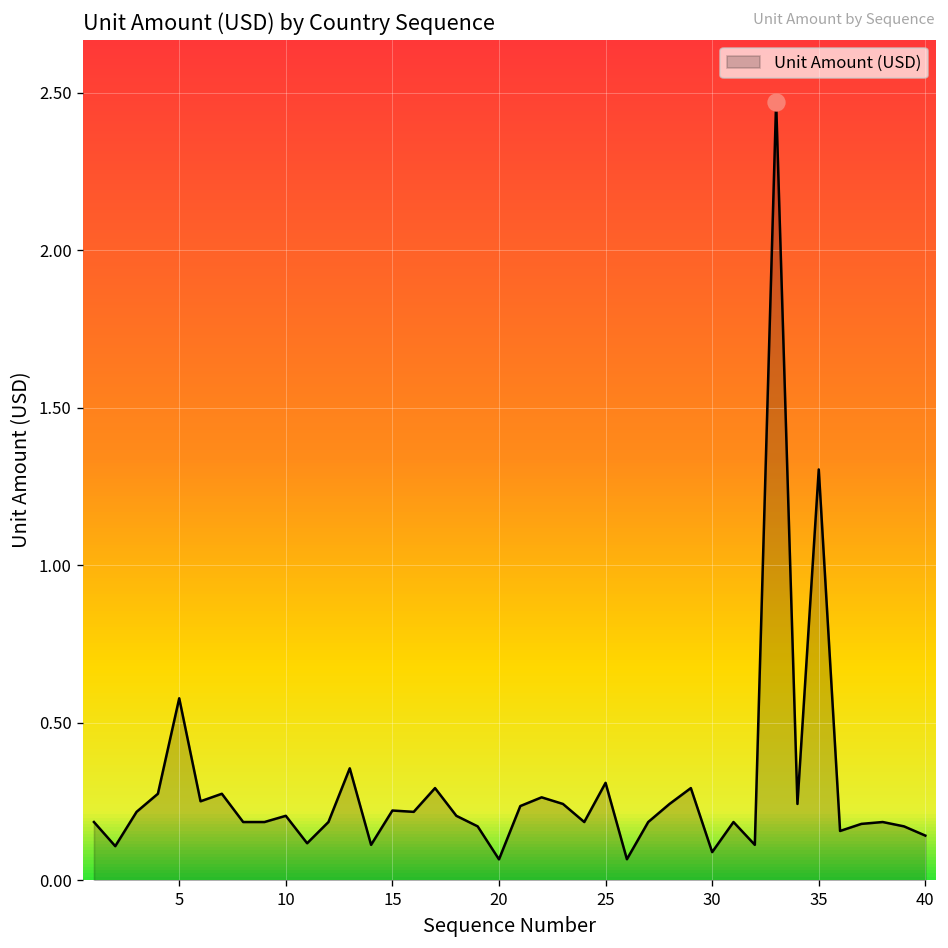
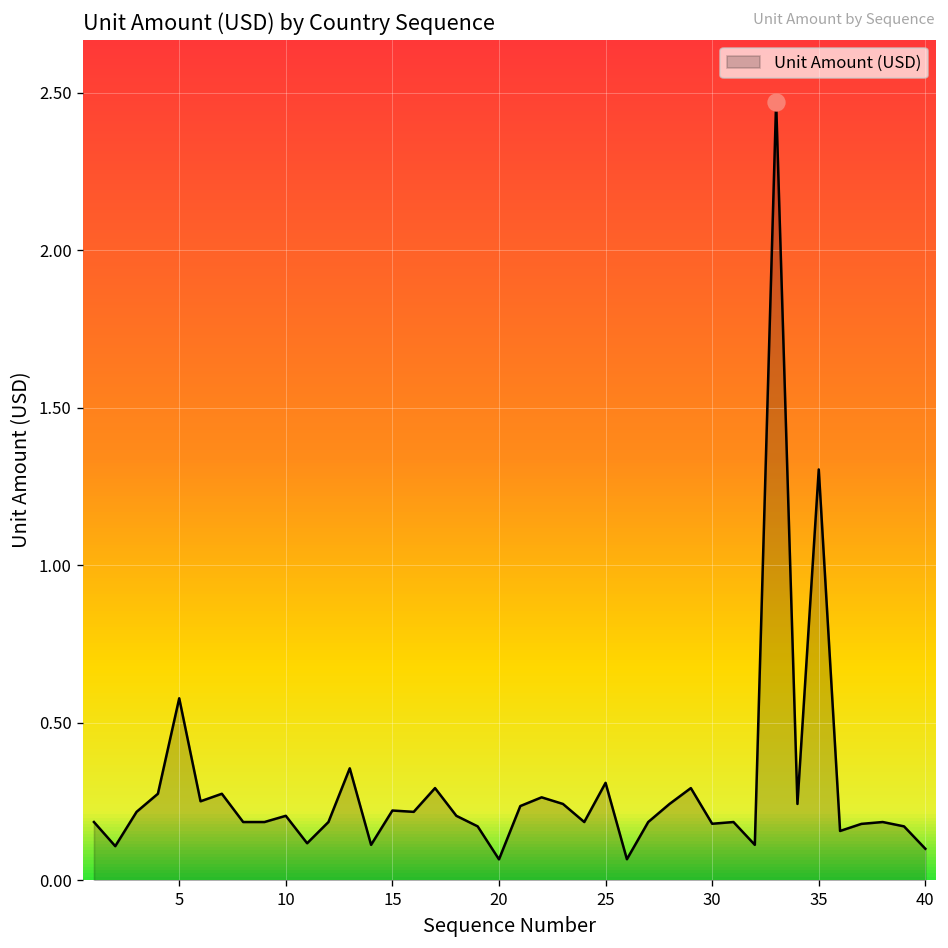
  {
    "Unit Amount (USD)": {
      "5": 0.58,
      "10": 0.21,
      "15": 0.22,
      "20": 0.07,
      "25": 0.31,
-     "30": 0.09,
+     "30": 0.18,
      "35": 1.30,
-     "40": 0.14
+     "40": 0.10
    }
  }
